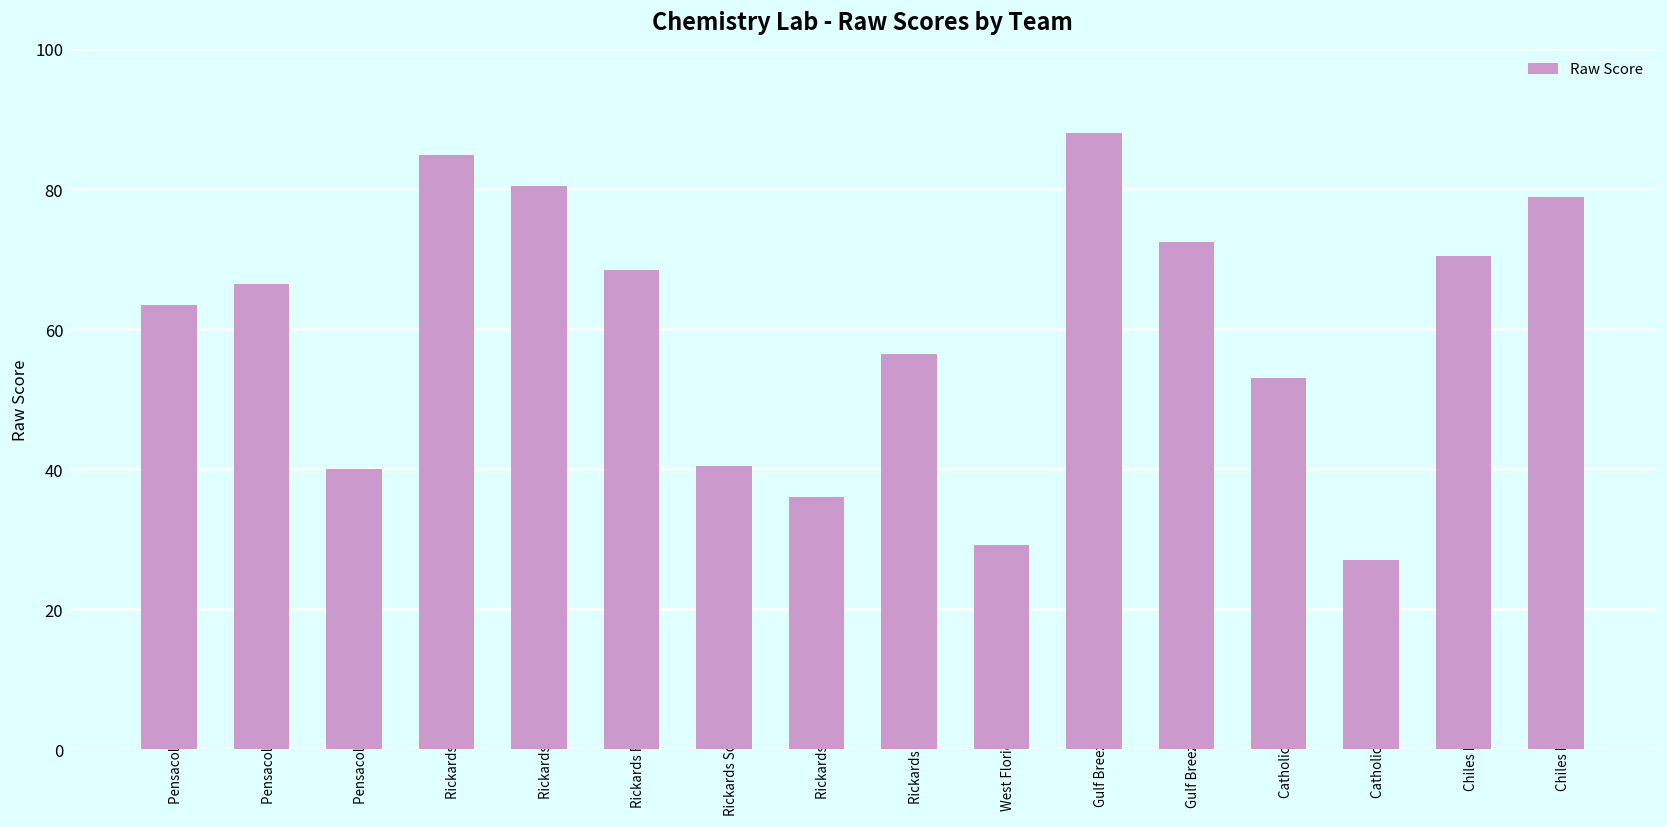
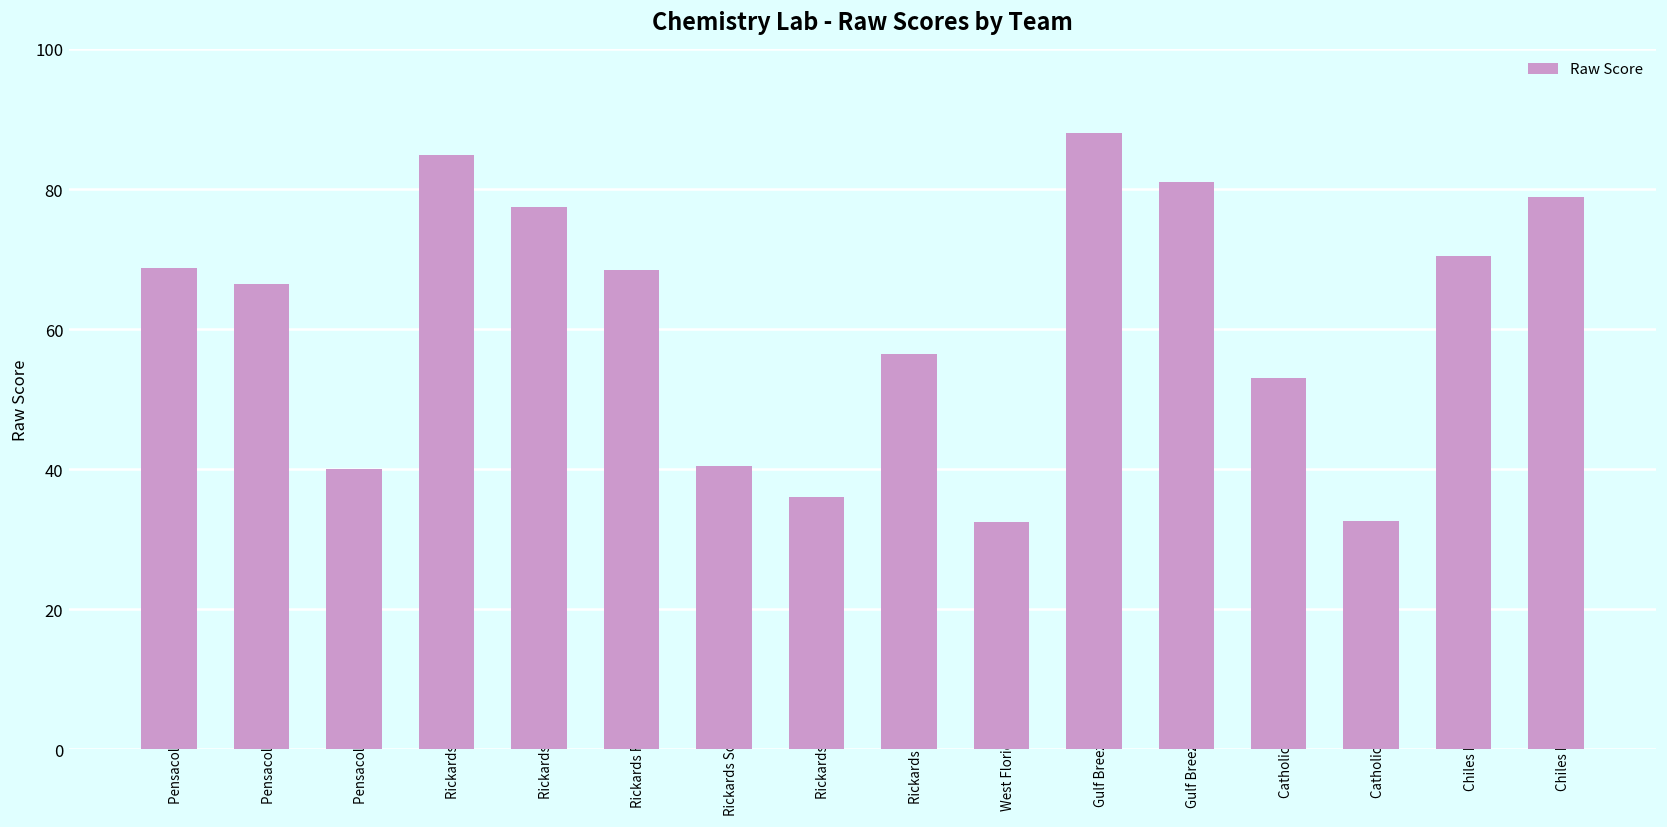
  {
-   "Pensacola HS 1": 64,
+   "Pensacola HS 1": 69,
    "Pensacola HS 2": 66,
    "Pensacola HS 3": 40,
    "Rickards Gold": 85,
-   "Rickards Blue": 81,
+   "Rickards Blue": 78,
    "Rickards Raiders": 69,
    "Rickards Southside": 41,
    "Rickards 3013": 36,
    "Rickards Sigma": 56,
-   "West Florida Jags": 29,
+   "West Florida Jags": 33,
    "Gulf Breeze Blue": 88,
-   "Gulf Breeze Gold": 73,
+   "Gulf Breeze Gold": 81,
    "Catholic HS 1": 53,
-   "Catholic HS 2": 27,
+   "Catholic HS 2": 33,
    "Chiles HS 1": 71,
    "Chiles HS 2": 79
  }
